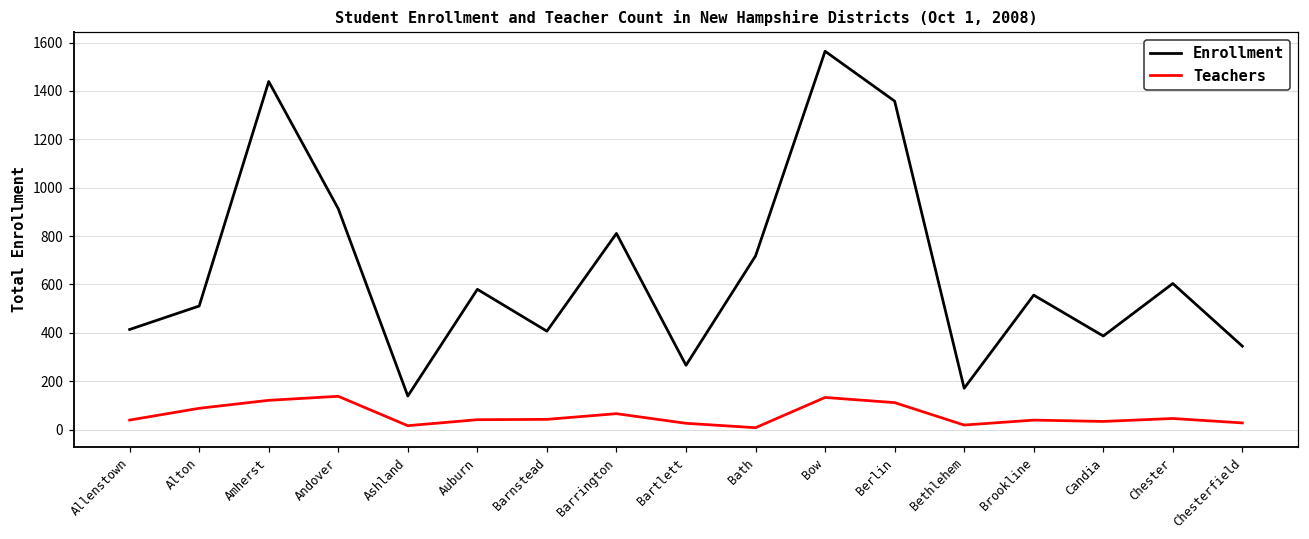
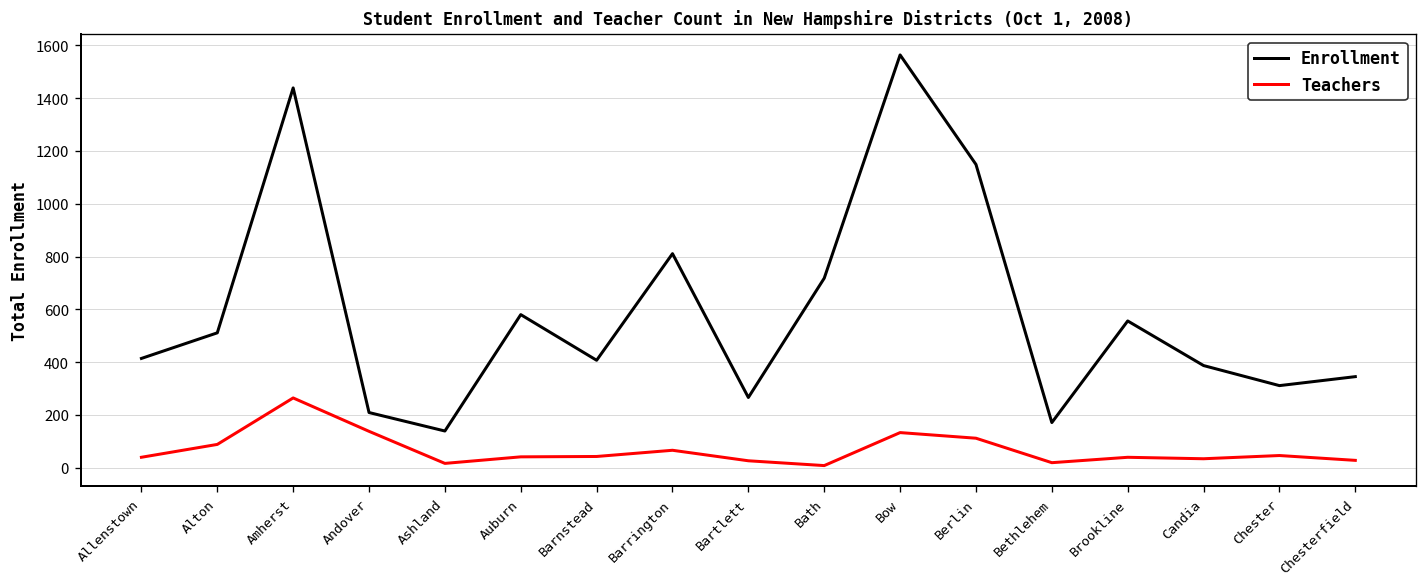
  {
    "Enrollment": {
      "Allenstown": 410,
      "Alton": 510,
      "Amherst": 1440,
-     "Andover": 910,
+     "Andover": 210,
      "Ashland": 140,
      "Auburn": 580,
      "Barnstead": 410,
      "Barrington": 810,
      "Bartlett": 270,
      "Bath": 720,
      "Bow": 1560,
-     "Berlin": 1360,
+     "Berlin": 1150,
      "Bethlehem": 170,
      "Brookline": 560,
      "Candia": 390,
-     "Chester": 600,
+     "Chester": 310,
      "Chesterfield": 350
    },
    "Teachers": {
      "Allenstown": 40,
      "Alton": 90,
-     "Amherst": 120,
+     "Amherst": 260,
      "Andover": 140,
      "Ashland": 20,
      "Auburn": 40,
      "Barnstead": 40,
      "Barrington": 70,
      "Bartlett": 30,
      "Bath": 10,
      "Bow": 130,
      "Berlin": 110,
      "Bethlehem": 20,
      "Brookline": 40,
      "Candia": 30,
      "Chester": 50,
      "Chesterfield": 30
    }
  }
